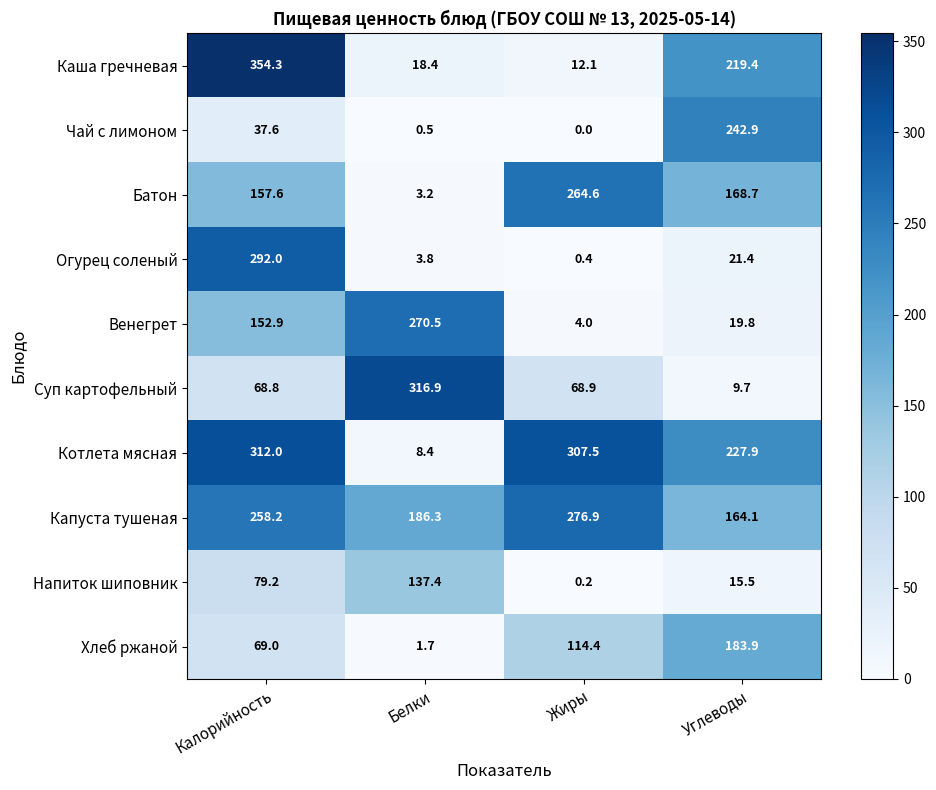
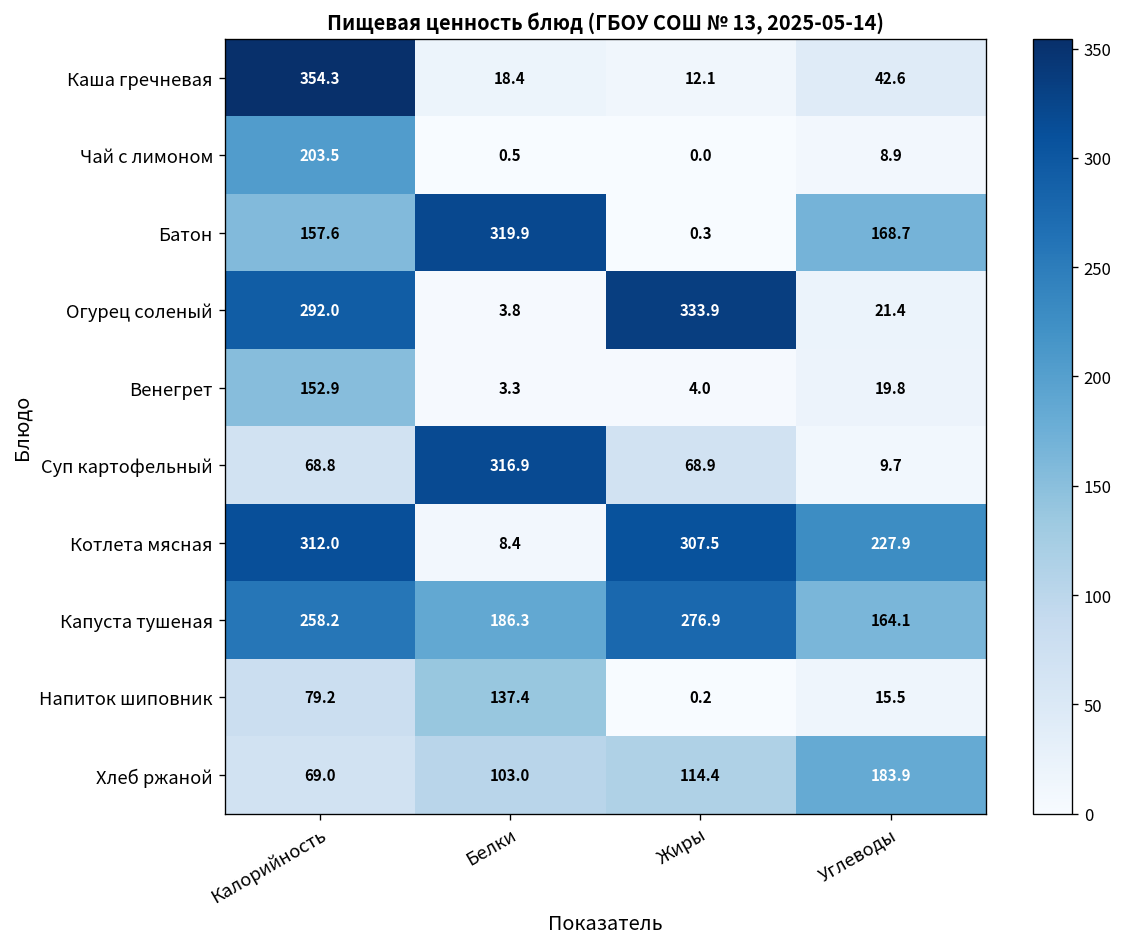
  {
    "Каша гречневая": {
      "Калорийность": 354.3,
      "Белки": 18.4,
      "Жиры": 12.1,
-     "Углеводы": 219.4
+     "Углеводы": 42.6
    },
    "Чай с лимоном": {
-     "Калорийность": 37.6,
+     "Калорийность": 203.5,
      "Белки": 0.5,
      "Жиры": 0.0,
-     "Углеводы": 242.9
+     "Углеводы": 8.9
    },
    "Батон": {
      "Калорийность": 157.6,
-     "Белки": 3.2,
-     "Жиры": 264.6,
+     "Белки": 319.9,
+     "Жиры": 0.3,
      "Углеводы": 168.7
    },
    "Огурец соленый": {
      "Калорийность": 292.0,
      "Белки": 3.8,
-     "Жиры": 0.4,
+     "Жиры": 333.9,
      "Углеводы": 21.4
    },
    "Венегрет": {
      "Калорийность": 152.9,
-     "Белки": 270.5,
+     "Белки": 3.3,
      "Жиры": 4.0,
      "Углеводы": 19.8
    },
    "Суп картофельный": {
      "Калорийность": 68.8,
      "Белки": 316.9,
      "Жиры": 68.9,
      "Углеводы": 9.7
    },
    "Котлета мясная": {
      "Калорийность": 312.0,
      "Белки": 8.4,
      "Жиры": 307.5,
      "Углеводы": 227.9
    },
    "Капуста тушеная": {
      "Калорийность": 258.2,
      "Белки": 186.3,
      "Жиры": 276.9,
      "Углеводы": 164.1
    },
    "Напиток шиповник": {
      "Калорийность": 79.2,
      "Белки": 137.4,
      "Жиры": 0.2,
      "Углеводы": 15.5
    },
    "Хлеб ржаной": {
      "Калорийность": 69.0,
-     "Белки": 1.7,
+     "Белки": 103.0,
      "Жиры": 114.4,
      "Углеводы": 183.9
    }
  }
